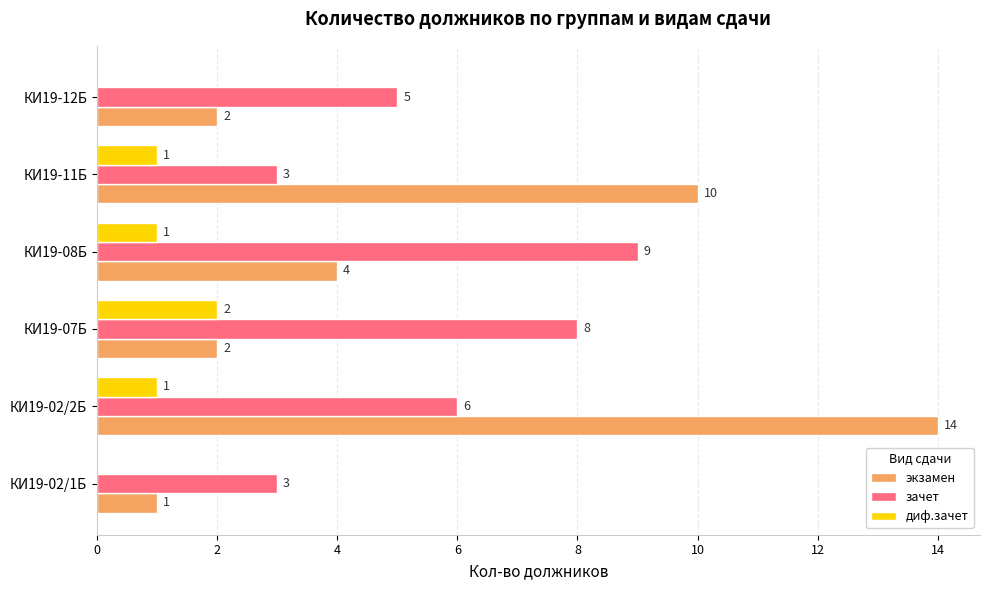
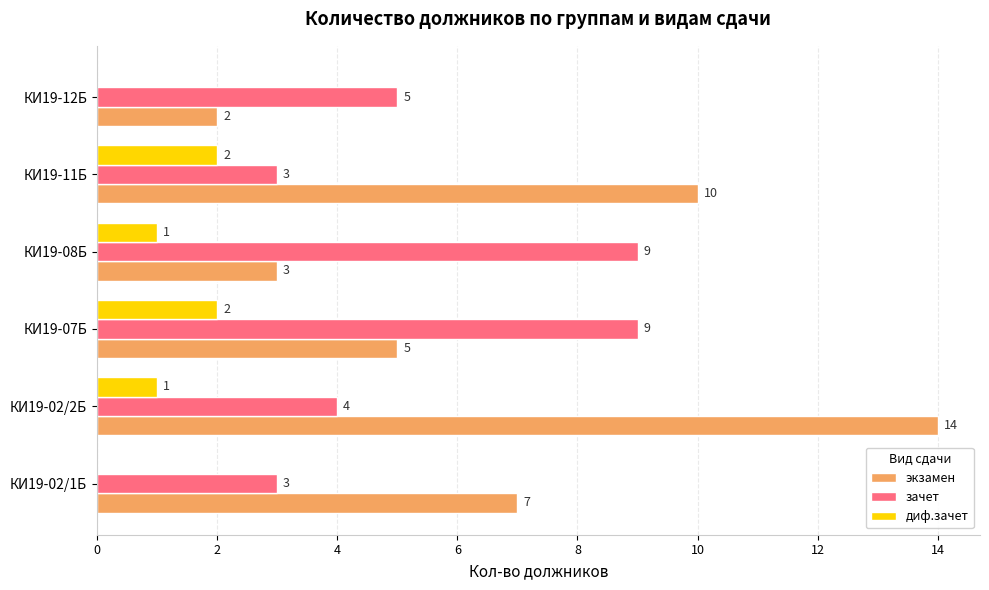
  {
    "экзамен": {
      "КИ19-12Б": 2,
      "КИ19-11Б": 10,
-     "КИ19-08Б": 4,
-     "КИ19-07Б": 2,
+     "КИ19-08Б": 3,
+     "КИ19-07Б": 5,
      "КИ19-02/2Б": 14,
-     "КИ19-02/1Б": 1
+     "КИ19-02/1Б": 7
    },
    "зачет": {
      "КИ19-12Б": 5,
      "КИ19-11Б": 3,
      "КИ19-08Б": 9,
-     "КИ19-07Б": 8,
-     "КИ19-02/2Б": 6,
+     "КИ19-07Б": 9,
+     "КИ19-02/2Б": 4,
      "КИ19-02/1Б": 3
    },
    "диф.зачет": {
-     "КИ19-11Б": 1,
+     "КИ19-11Б": 2,
      "КИ19-08Б": 1,
      "КИ19-07Б": 2,
      "КИ19-02/2Б": 1
    }
  }
